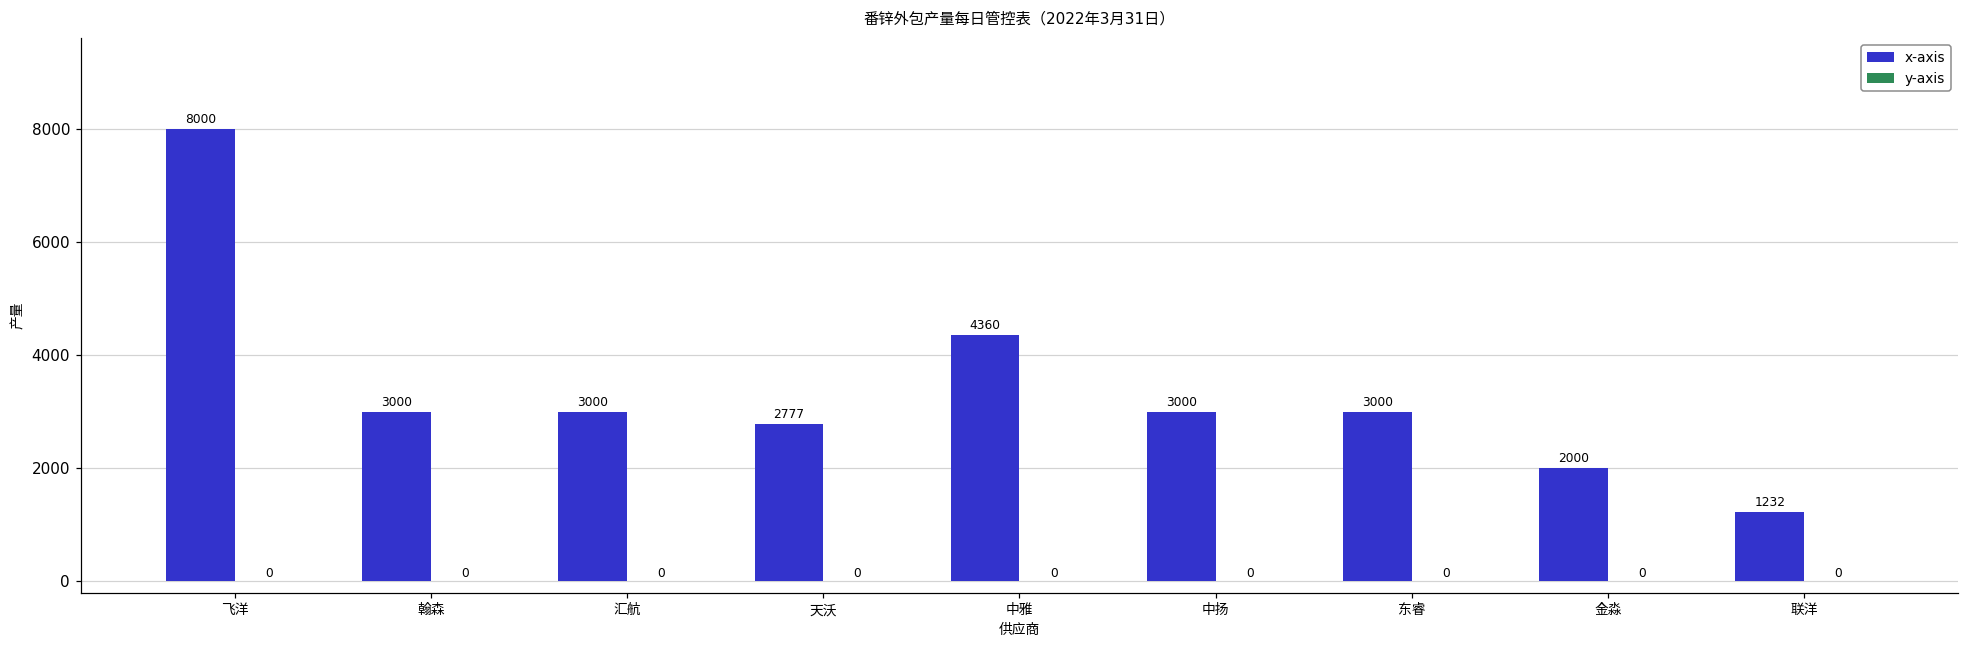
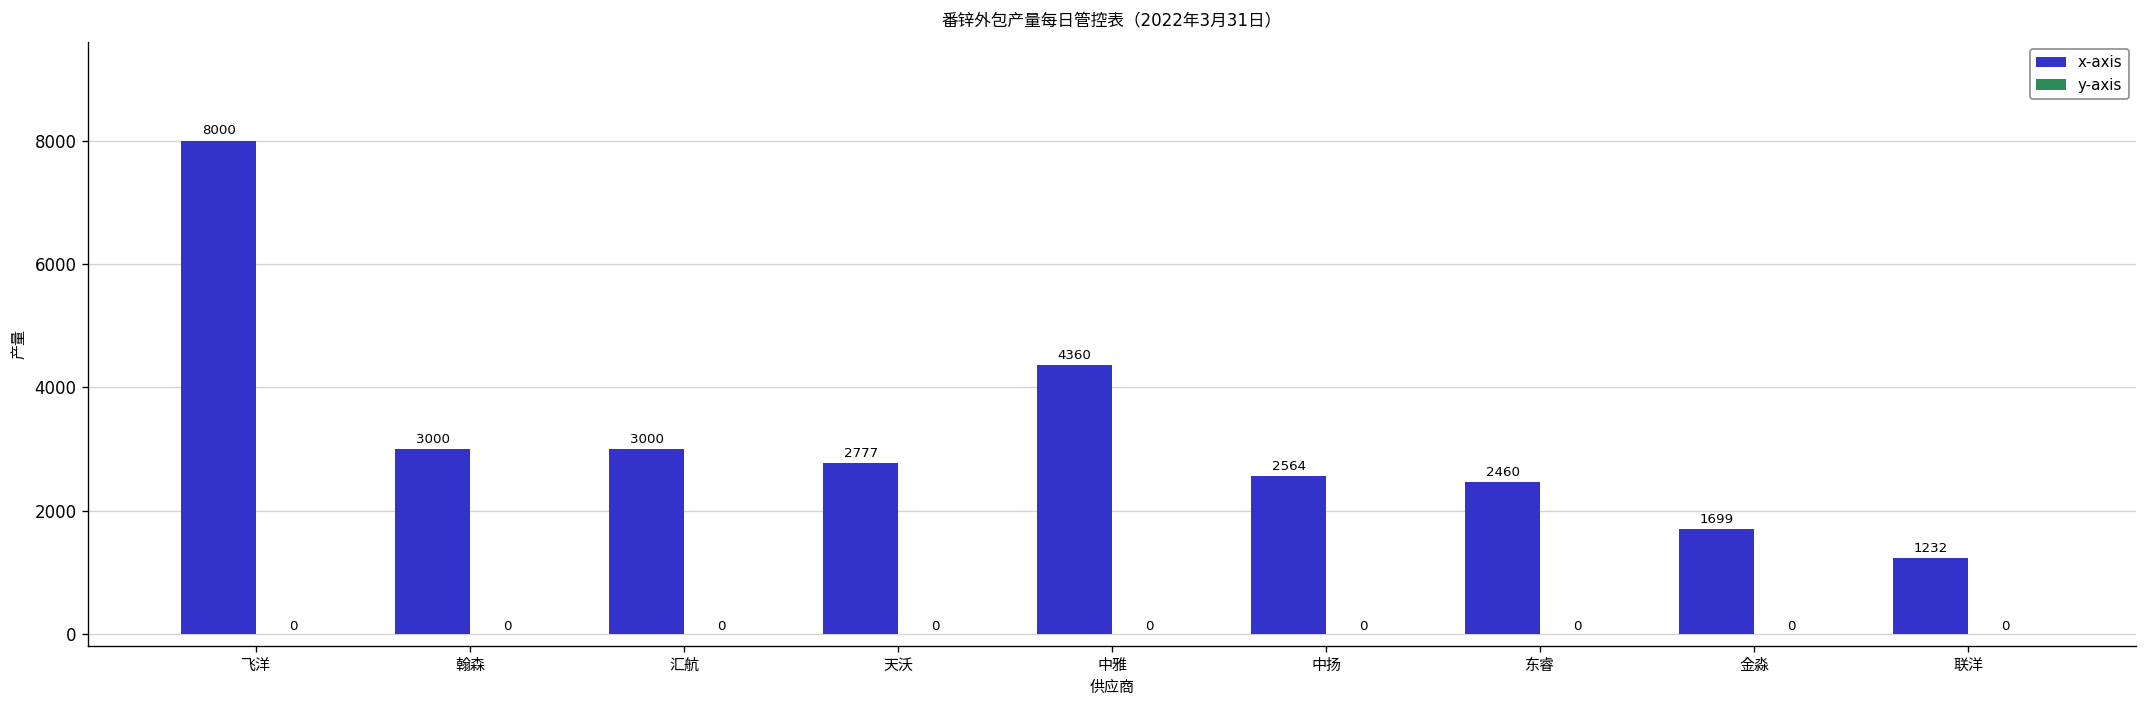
  {
    "x-axis": {
      "飞洋": 8000,
      "翰森": 3000,
      "汇航": 3000,
      "天沃": 2777,
      "中雅": 4360,
-     "中扬": 3000,
-     "东睿": 3000,
-     "金淼": 2000,
+     "中扬": 2564,
+     "东睿": 2460,
+     "金淼": 1699,
      "联洋": 1232
    },
    "y-axis": {
      "飞洋": 0,
      "翰森": 0,
      "汇航": 0,
      "天沃": 0,
      "中雅": 0,
      "中扬": 0,
      "东睿": 0,
      "金淼": 0,
      "联洋": 0
    }
  }
